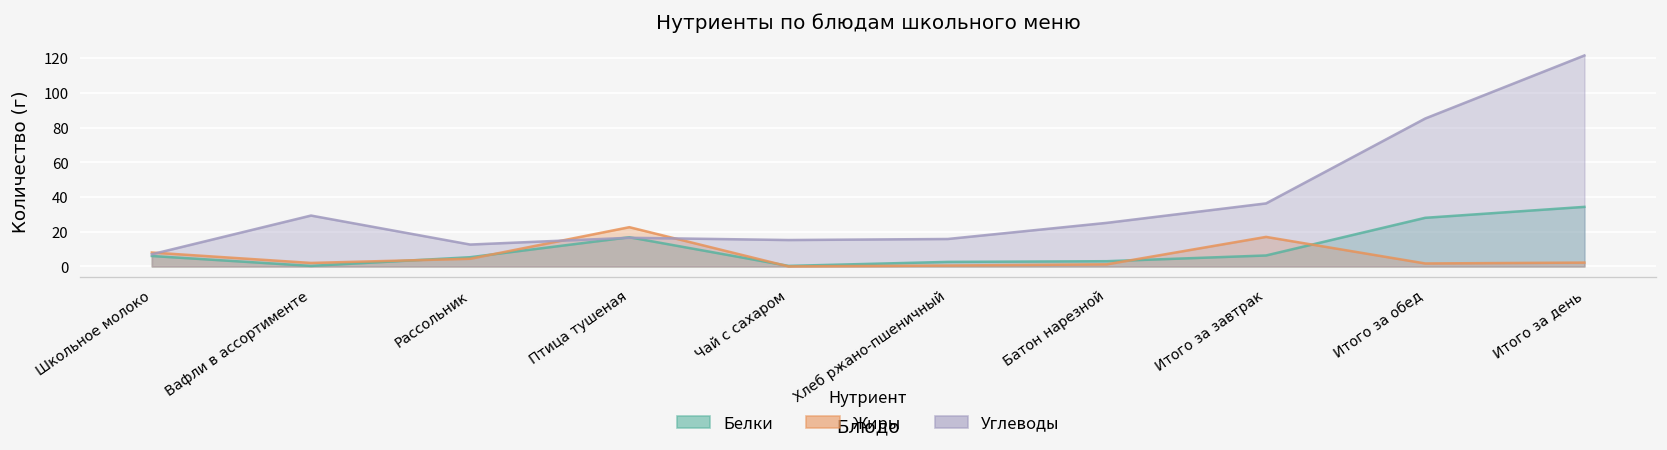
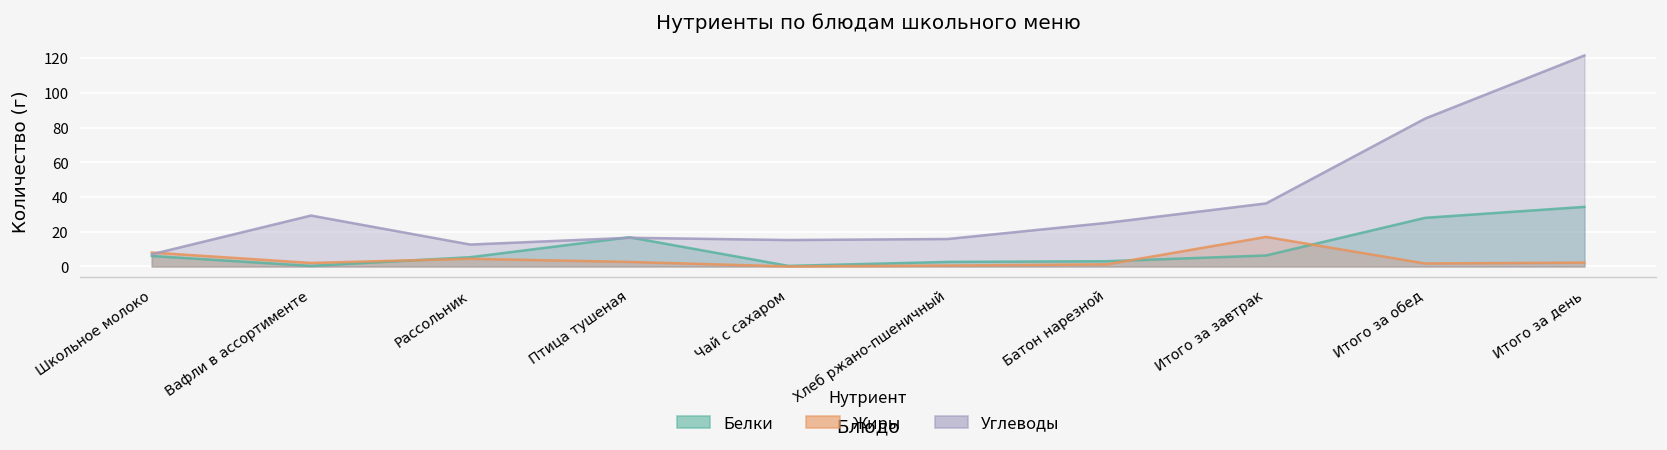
  {
    "Жиры": {
-     "Птица тушеная": 23,
+     "Птица тушеная": 3,
      "Хлеб ржано-пшеничный": 1,
      "Батон нарезной": 1,
      "Итого за завтрак": 17,
      "Итого за обед": 2,
      "Итого за день": 2
    }
  }
